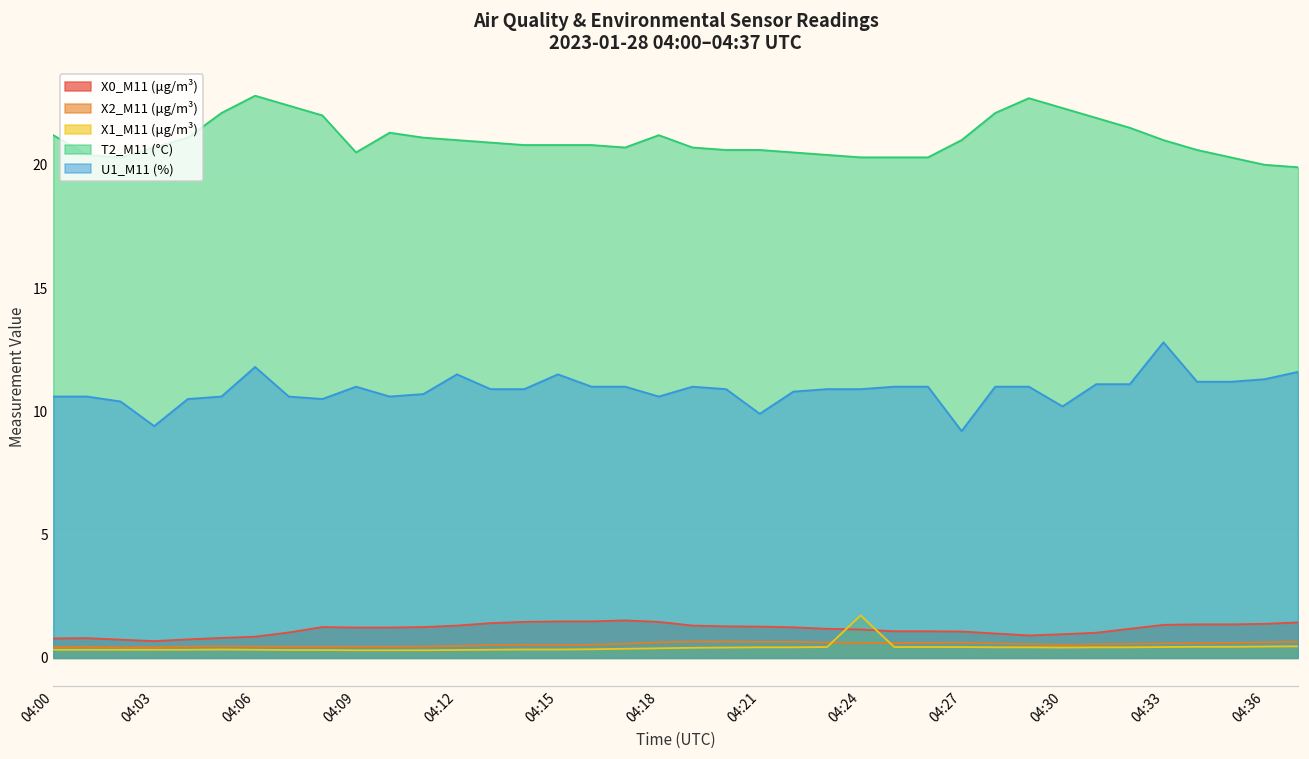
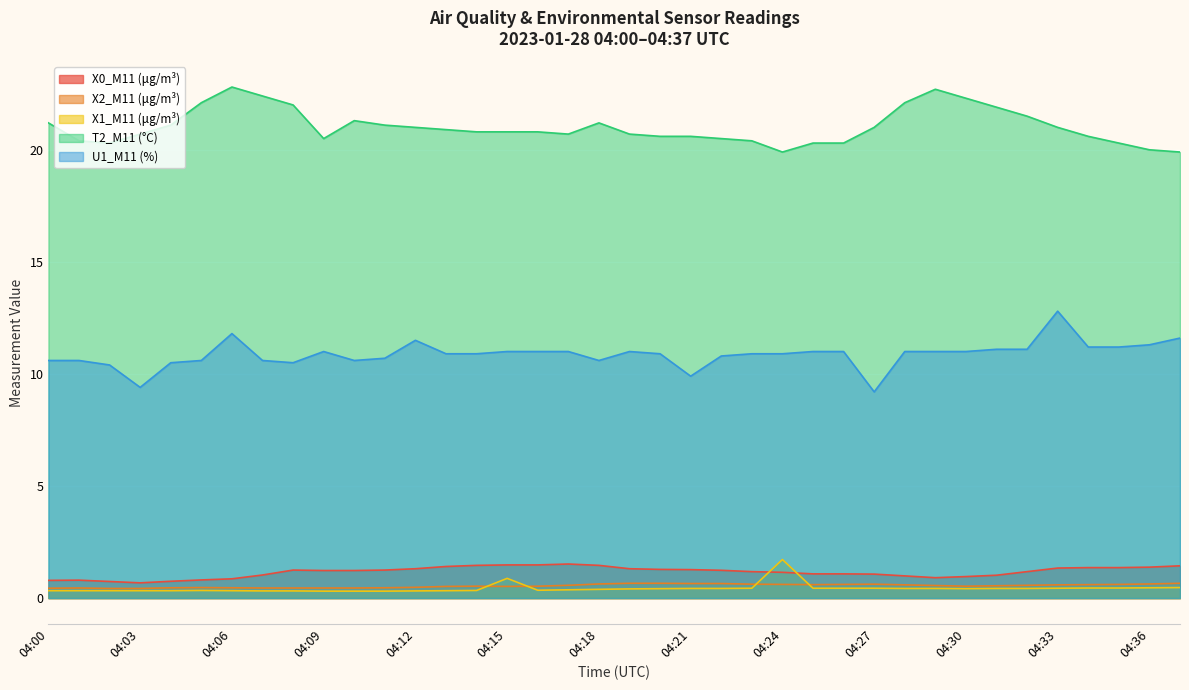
  {
    "X1_M11 (μg/m³)": {
      "04:06": 0.3,
      "04:09": 0.3,
      "04:12": 0.3,
-     "04:15": 0.3,
+     "04:15": 0.9,
      "04:18": 0.4,
      "04:21": 0.4,
      "04:24": 1.7,
      "04:27": 0.4,
      "04:33": 0.4,
      "04:36": 0.5
    },
    "T2_M11 (°C)": {
      "04:00": 21.2,
      "04:06": 22.8,
      "04:09": 20.5,
      "04:12": 21.0,
      "04:15": 20.8,
      "04:18": 21.2,
      "04:21": 20.6,
-     "04:24": 20.3,
+     "04:24": 19.9,
      "04:27": 21.0,
      "04:30": 22.3,
      "04:33": 21.0,
      "04:36": 20.0
    },
    "U1_M11 (%)": {
      "04:00": 10.6,
      "04:03": 9.4,
      "04:06": 11.8,
      "04:09": 11.0,
      "04:12": 11.5,
-     "04:15": 11.5,
+     "04:15": 11.0,
      "04:18": 10.6,
      "04:21": 9.9,
      "04:24": 10.9,
      "04:27": 9.2,
-     "04:30": 10.2,
+     "04:30": 11.0,
      "04:33": 12.8,
      "04:36": 11.3
    }
  }
